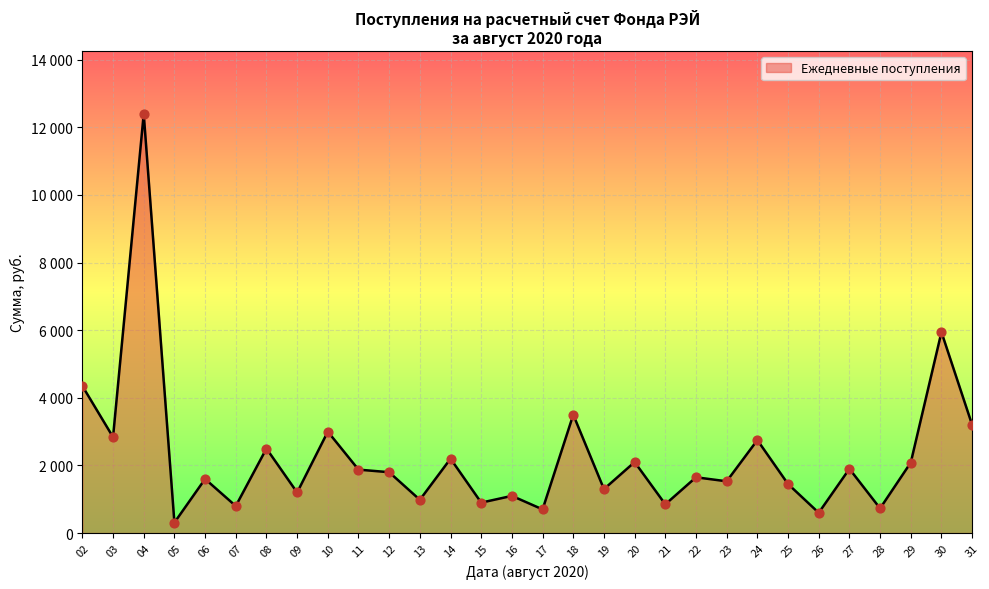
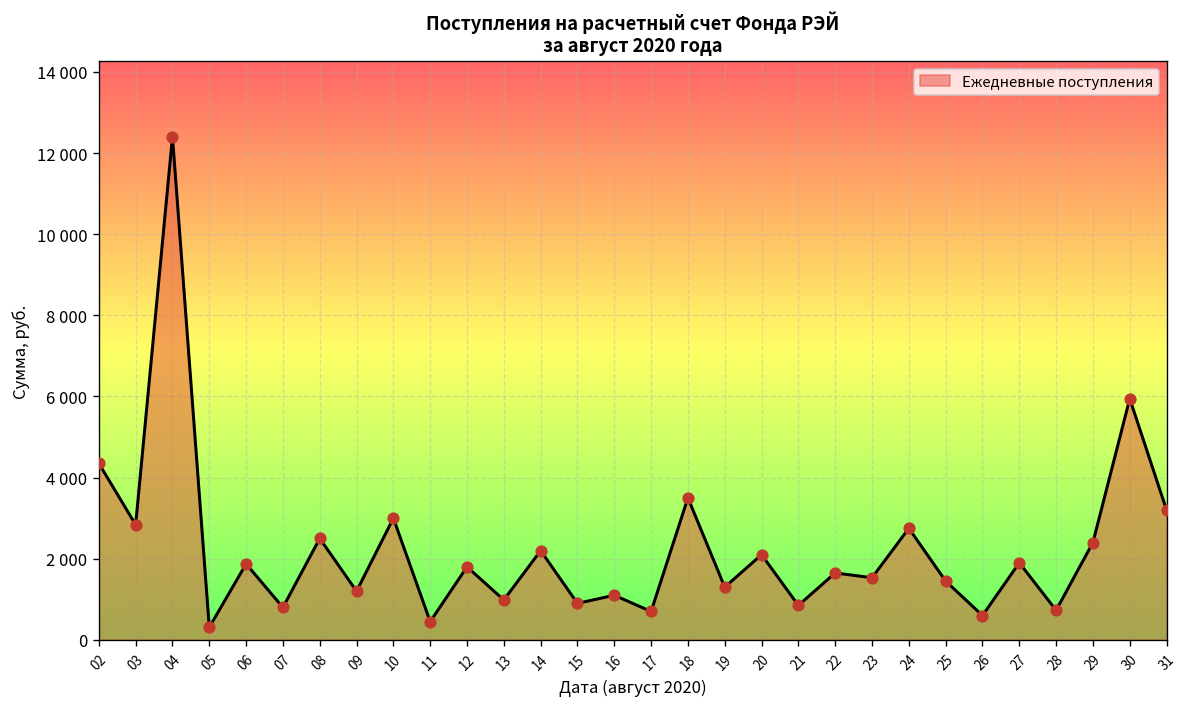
  {
    "02": 4400,
    "03": 2800,
    "04": 12400,
    "05": 300,
-   "06": 1600,
+   "06": 1900,
    "07": 800,
    "08": 2500,
    "09": 1200,
    "10": 3000,
-   "11": 1900,
+   "11": 500,
    "12": 1800,
    "13": 1000,
    "14": 2200,
    "15": 900,
    "16": 1100,
    "17": 700,
    "18": 3500,
    "19": 1300,
    "20": 2100,
    "21": 900,
    "22": 1700,
    "23": 1500,
    "24": 2800,
    "25": 1500,
    "26": 600,
    "27": 1900,
    "28": 700,
-   "29": 2100,
+   "29": 2400,
    "30": 5900,
    "31": 3200
  }
